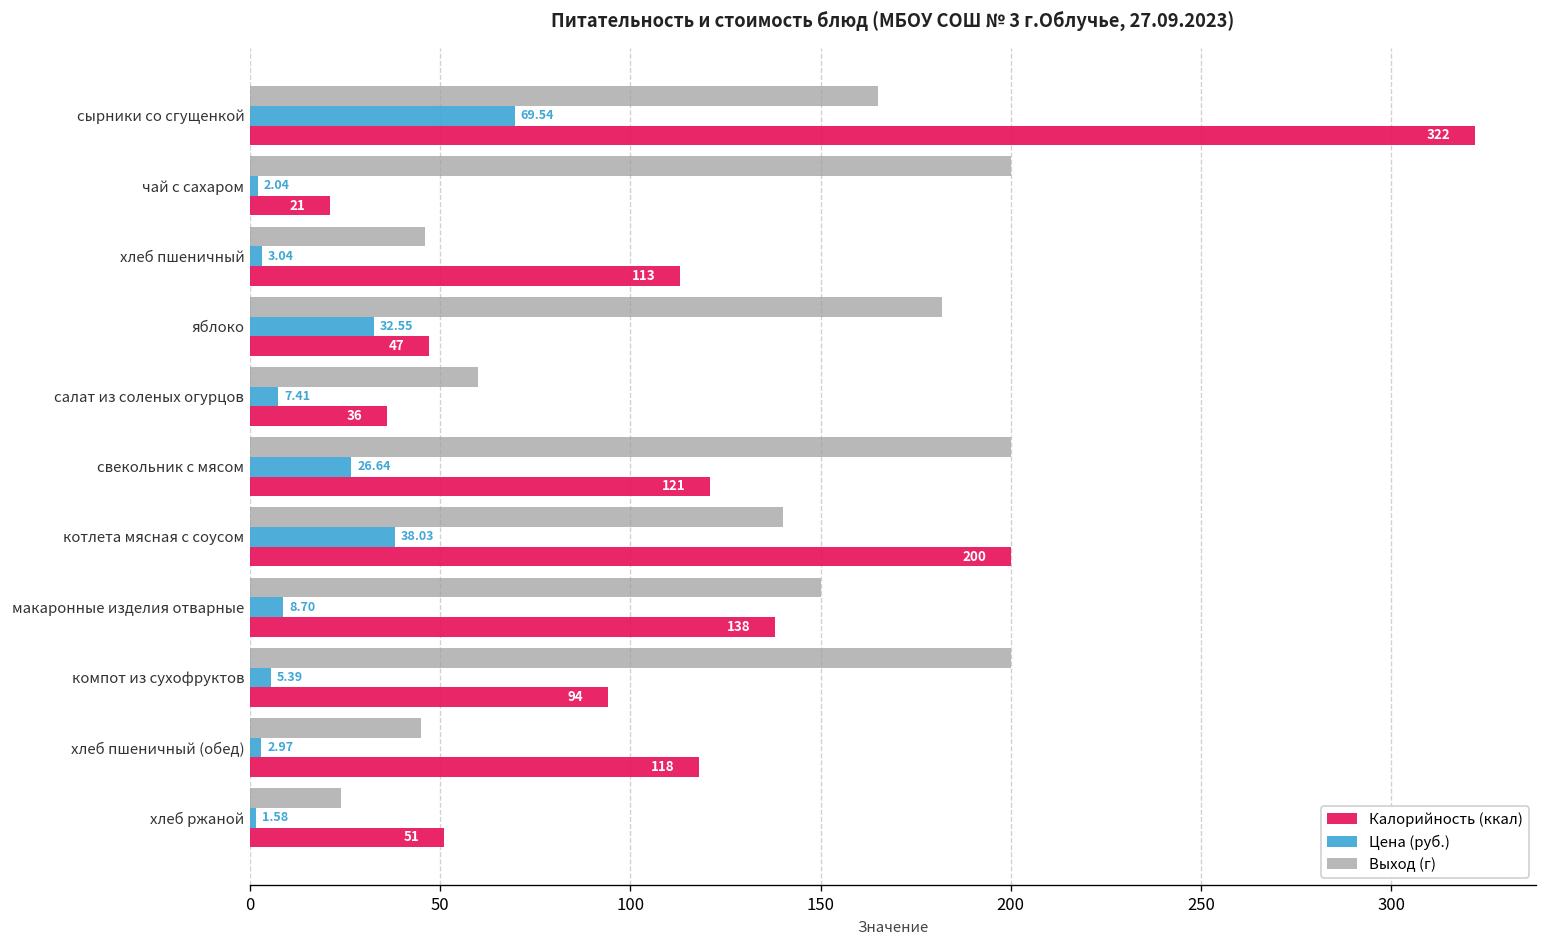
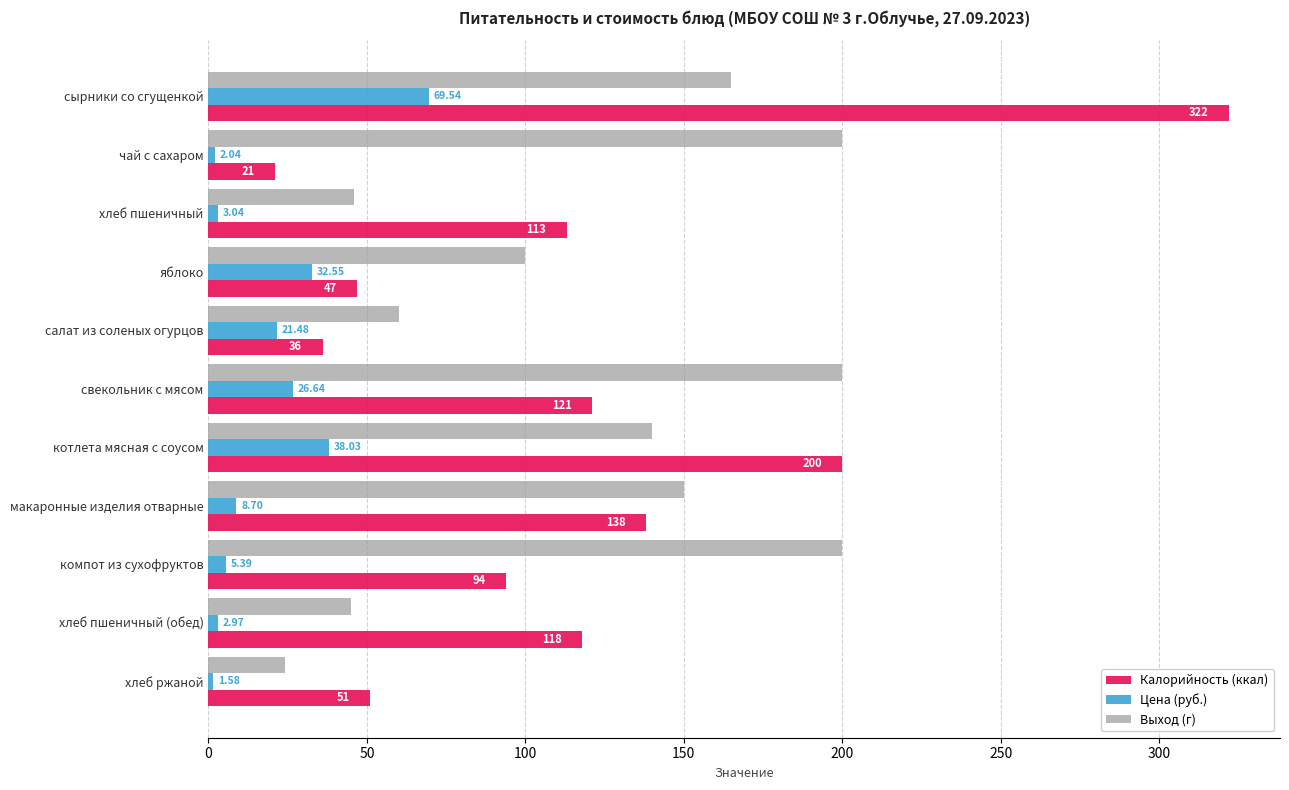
  {
    "Калорийность (ккал)": {
      "сырники со сгущенкой": 322,
      "чай с сахаром": 21,
      "хлеб пшеничный": 113,
      "яблоко": 47,
      "салат из соленых огурцов": 36,
      "свекольник с мясом": 121,
      "котлета мясная с соусом": 200,
      "макаронные изделия отварные": 138,
      "компот из сухофруктов": 94,
      "хлеб пшеничный (обед)": 118,
      "хлеб ржаной": 51
    },
    "Цена (руб.)": {
      "сырники со сгущенкой": 69.54,
      "чай с сахаром": 2.04,
      "хлеб пшеничный": 3.04,
      "яблоко": 32.55,
-     "салат из соленых огурцов": 7.41,
+     "салат из соленых огурцов": 21.48,
      "свекольник с мясом": 26.64,
      "котлета мясная с соусом": 38.03,
      "макаронные изделия отварные": 8.70,
      "компот из сухофруктов": 5.39,
      "хлеб пшеничный (обед)": 2.97,
      "хлеб ржаной": 1.58
    },
    "Выход (г)": {
      "сырники со сгущенкой": 165,
      "чай с сахаром": 200,
      "хлеб пшеничный": 46,
-     "яблоко": 182,
+     "яблоко": 100,
      "салат из соленых огурцов": 60,
      "свекольник с мясом": 200,
      "котлета мясная с соусом": 140,
      "макаронные изделия отварные": 150,
      "компот из сухофруктов": 200,
      "хлеб пшеничный (обед)": 45,
      "хлеб ржаной": 24
    }
  }
